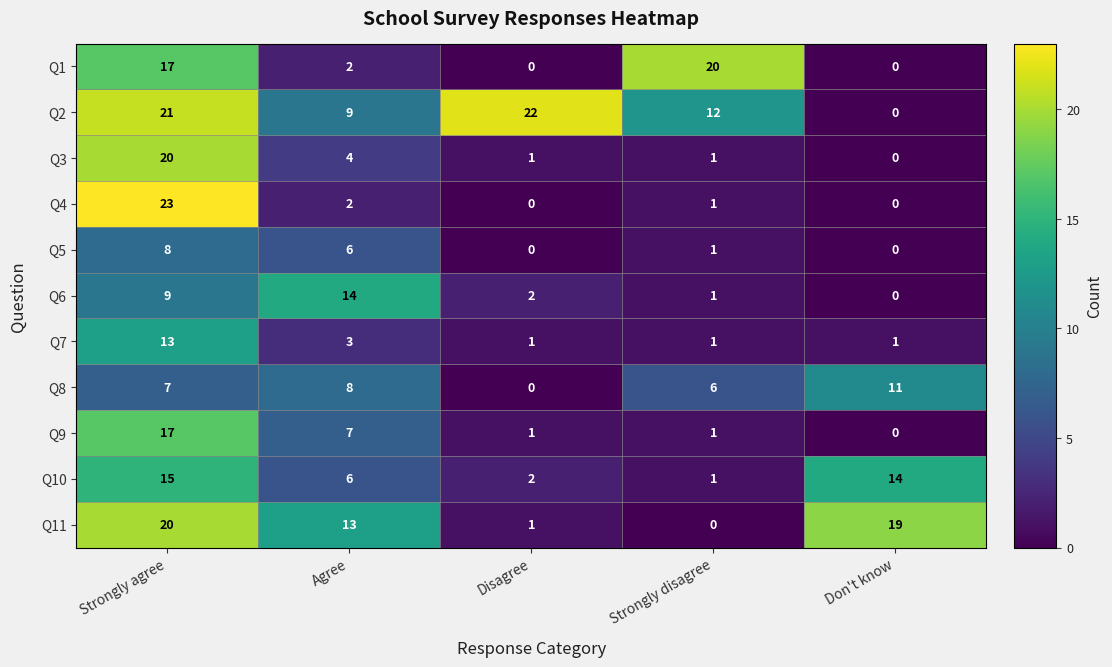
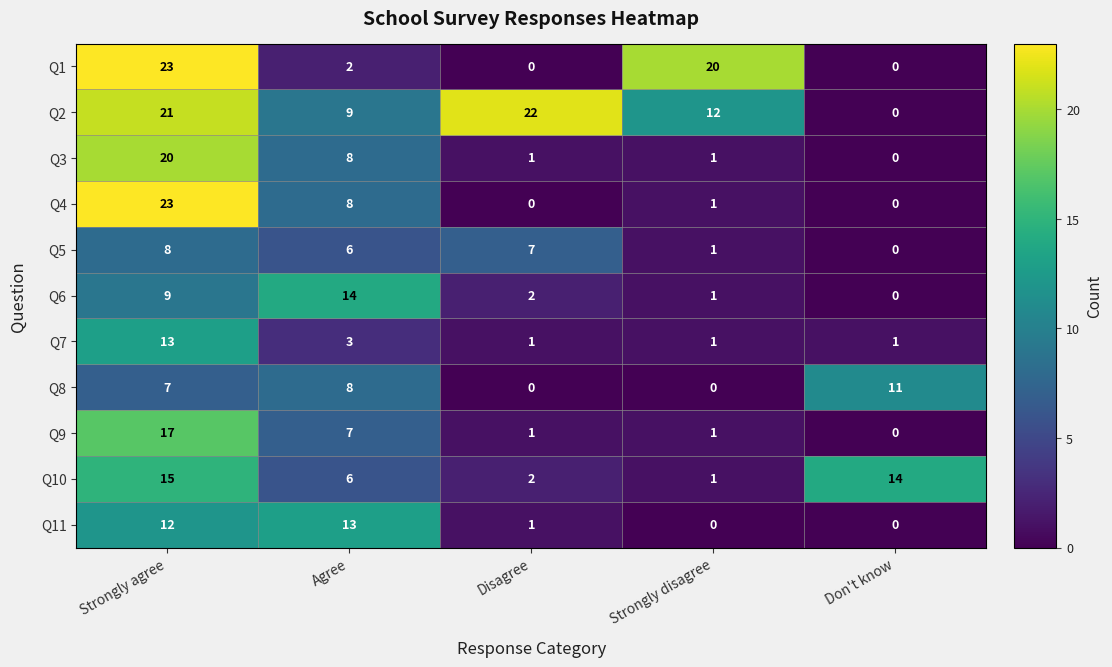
  {
    "Q1": {
-     "Strongly agree": 17,
+     "Strongly agree": 23,
      "Agree": 2,
      "Disagree": 0,
      "Strongly disagree": 20,
      "Don't know": 0
    },
    "Q2": {
      "Strongly agree": 21,
      "Agree": 9,
      "Disagree": 22,
      "Strongly disagree": 12,
      "Don't know": 0
    },
    "Q3": {
      "Strongly agree": 20,
-     "Agree": 4,
+     "Agree": 8,
      "Disagree": 1,
      "Strongly disagree": 1,
      "Don't know": 0
    },
    "Q4": {
      "Strongly agree": 23,
-     "Agree": 2,
+     "Agree": 8,
      "Disagree": 0,
      "Strongly disagree": 1,
      "Don't know": 0
    },
    "Q5": {
      "Strongly agree": 8,
      "Agree": 6,
-     "Disagree": 0,
+     "Disagree": 7,
      "Strongly disagree": 1,
      "Don't know": 0
    },
    "Q6": {
      "Strongly agree": 9,
      "Agree": 14,
      "Disagree": 2,
      "Strongly disagree": 1,
      "Don't know": 0
    },
    "Q7": {
      "Strongly agree": 13,
      "Agree": 3,
      "Disagree": 1,
      "Strongly disagree": 1,
      "Don't know": 1
    },
    "Q8": {
      "Strongly agree": 7,
      "Agree": 8,
      "Disagree": 0,
-     "Strongly disagree": 6,
+     "Strongly disagree": 0,
      "Don't know": 11
    },
    "Q9": {
      "Strongly agree": 17,
      "Agree": 7,
      "Disagree": 1,
      "Strongly disagree": 1,
      "Don't know": 0
    },
    "Q10": {
      "Strongly agree": 15,
      "Agree": 6,
      "Disagree": 2,
      "Strongly disagree": 1,
      "Don't know": 14
    },
    "Q11": {
-     "Strongly agree": 20,
+     "Strongly agree": 12,
      "Agree": 13,
      "Disagree": 1,
      "Strongly disagree": 0,
-     "Don't know": 19
+     "Don't know": 0
    }
  }
